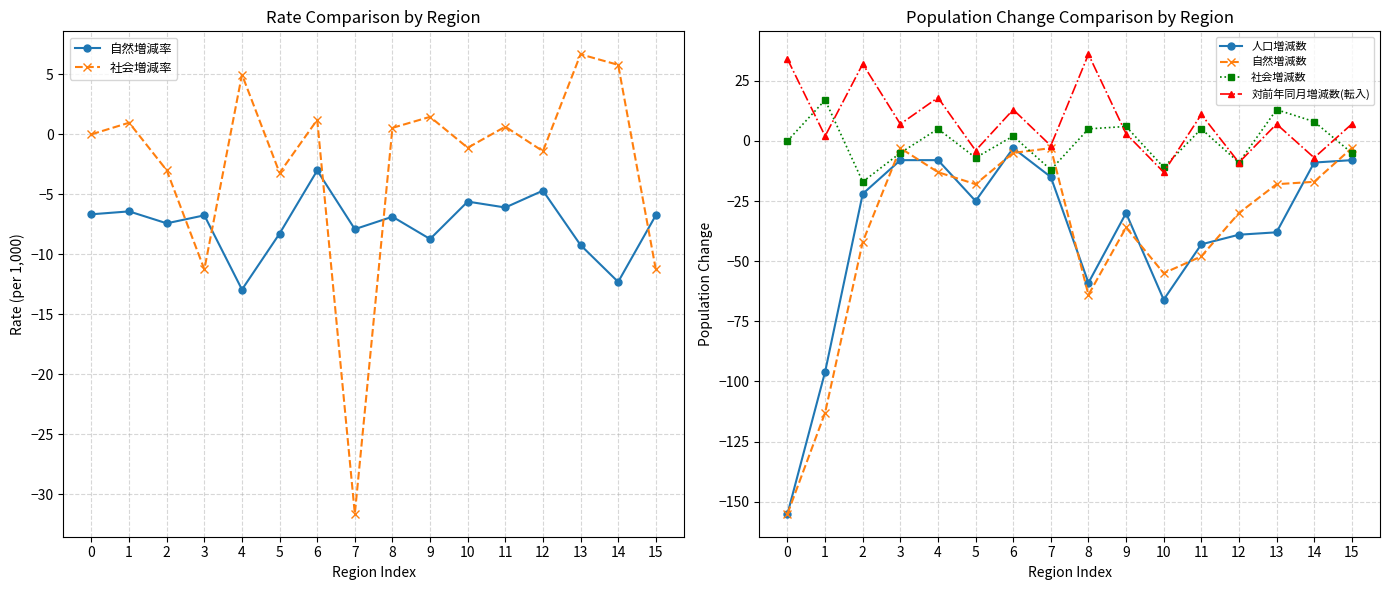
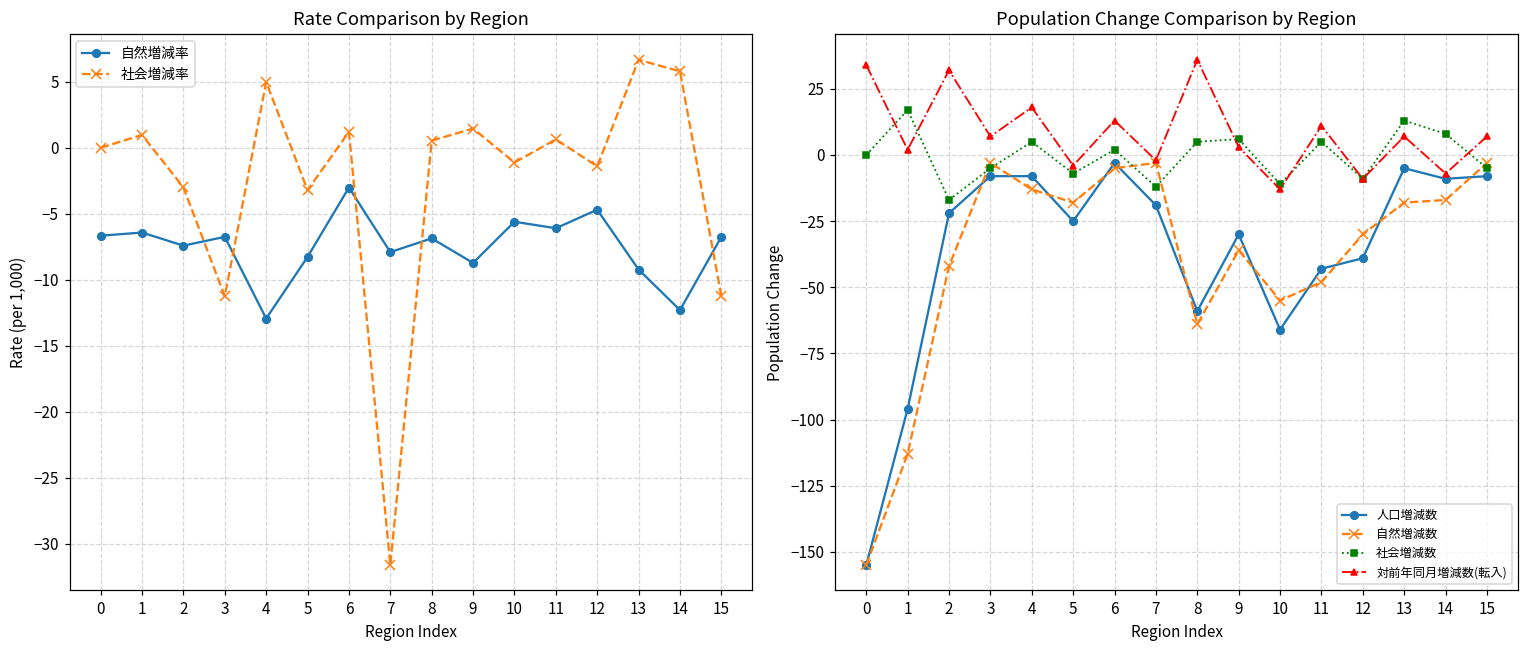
  {
    "Rate Comparison by Region": {
      "自然増減率": {
        "0": -6.7,
        "1": -6.4,
        "2": -7.4,
        "3": -6.8,
        "4": -12.9,
        "5": -8.3,
        "6": -3.0,
        "7": -7.9,
        "8": -6.9,
        "9": -8.7,
        "10": -5.6,
        "11": -6.1,
        "12": -4.7,
        "13": -9.2,
        "14": -12.3,
        "15": -6.8
      },
      "社会増減率": {
        "0": 0.0,
        "1": 1.0,
        "2": -3.0,
        "3": -11.3,
        "4": 5.0,
        "5": -3.2,
        "6": 1.2,
        "7": -31.6,
        "8": 0.5,
        "9": 1.5,
        "10": -1.1,
        "11": 0.6,
        "12": -1.4,
        "13": 6.7,
        "14": 5.8,
        "15": -11.3
      }
    },
    "Population Change Comparison by Region": {
      "人口増減数": {
        "1": -96,
        "2": -22,
        "3": -8,
        "4": -8,
        "5": -25,
        "6": -3,
-       "7": -15,
+       "7": -19,
        "8": -59,
        "9": -30,
        "10": -66,
        "11": -43,
        "12": -39,
-       "13": -38,
+       "13": -5,
        "14": -9,
        "15": -8
      },
      "自然増減数": {
        "1": -113,
        "2": -42,
        "3": -3,
        "4": -13,
        "5": -18,
        "6": -5,
        "8": -64,
        "9": -36,
        "10": -55,
        "11": -48,
        "12": -30,
        "13": -18,
        "14": -17,
        "15": -3
      },
      "社会増減数": {
        "0": 0,
        "1": 17,
        "2": -17,
        "3": -5,
        "4": 5,
        "5": -7,
        "6": 2,
        "7": -12,
        "8": 5,
        "9": 6,
        "10": -11,
        "11": 5,
        "13": 13,
        "14": 8,
        "15": -5
      },
      "対前年同月増減数(転入)": {
        "0": 34,
        "1": 2,
        "2": 32,
        "3": 7,
        "4": 18,
        "5": -4,
        "6": 13,
        "8": 36,
        "9": 3,
        "10": -13,
        "11": 11,
        "13": 7,
        "14": -7,
        "15": 7
      }
    }
  }
